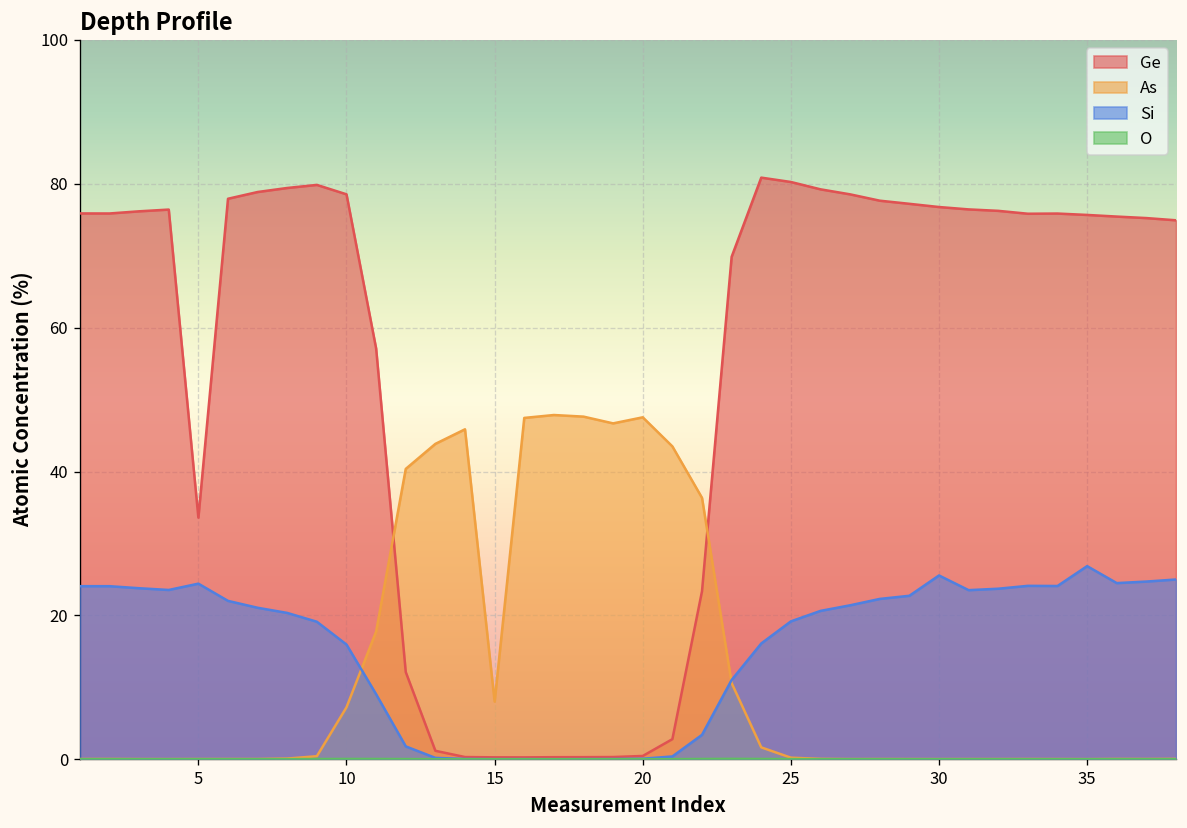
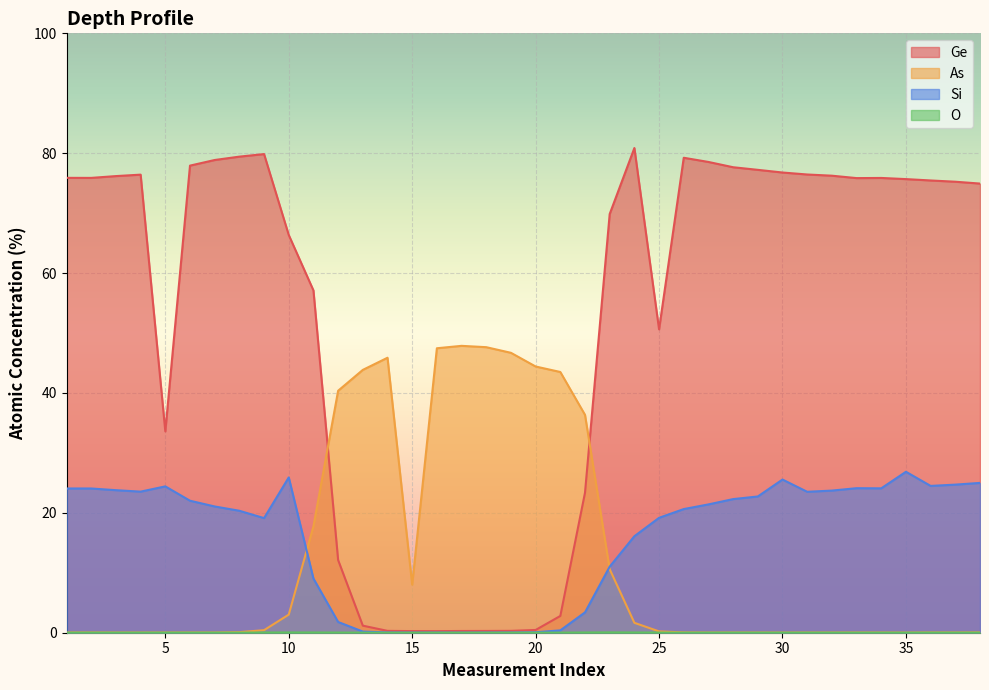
  {
    "Ge": {
      "5": 34,
-     "10": 79,
-     "25": 80,
+     "10": 66,
+     "25": 51,
      "30": 77,
      "35": 76
    },
    "As": {
-     "10": 7,
+     "10": 3,
      "15": 8,
-     "20": 48
+     "20": 44
    },
    "Si": {
      "5": 24,
-     "10": 16,
+     "10": 26,
      "25": 19,
      "30": 26,
      "35": 27
    },
    "O": {
      "10": 0
    }
  }
